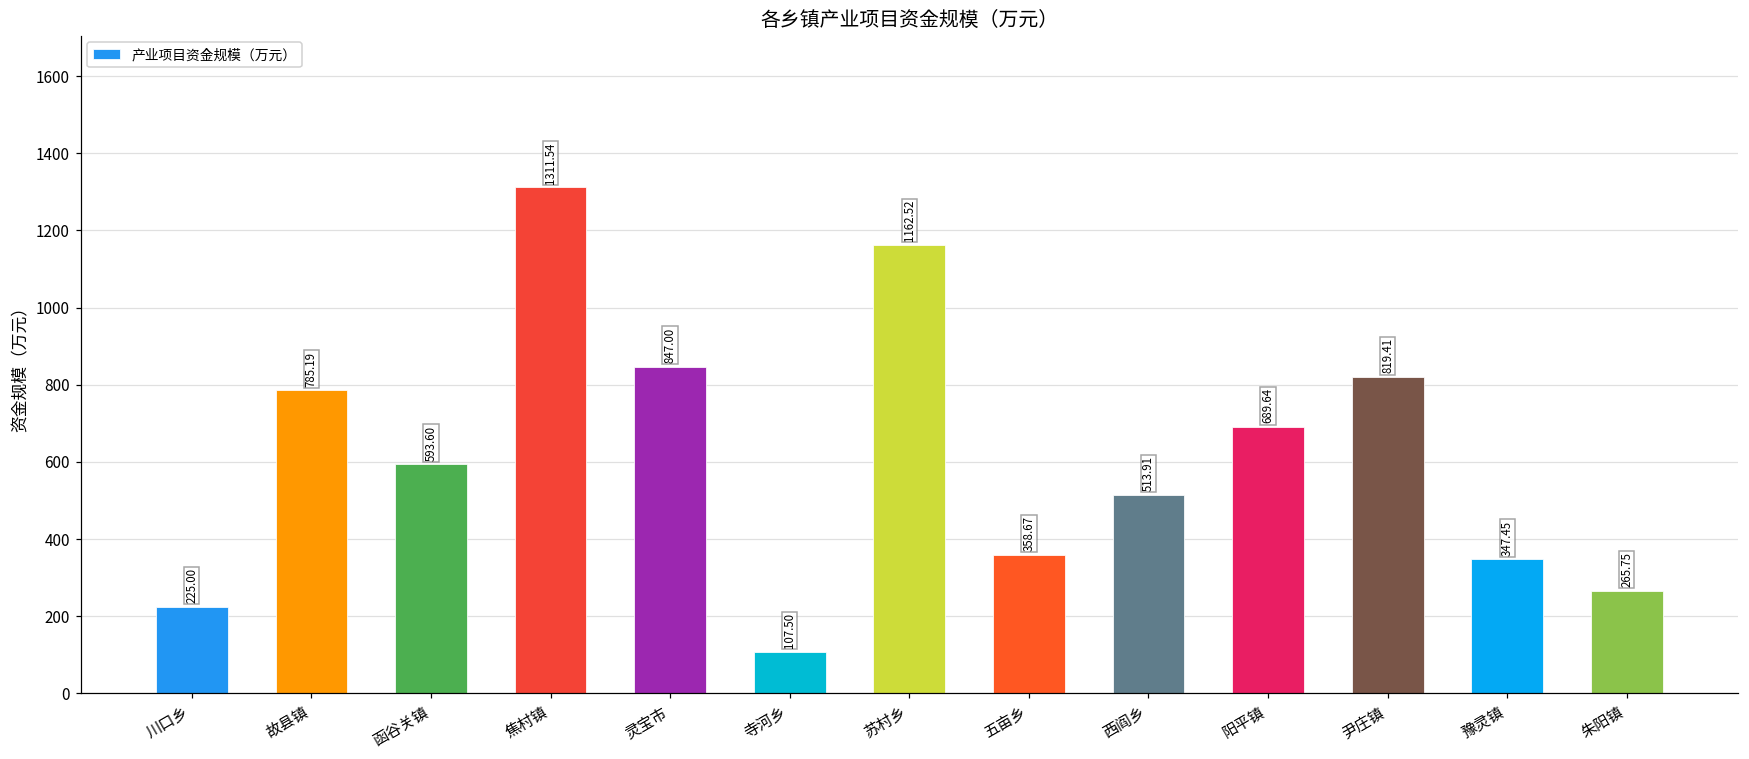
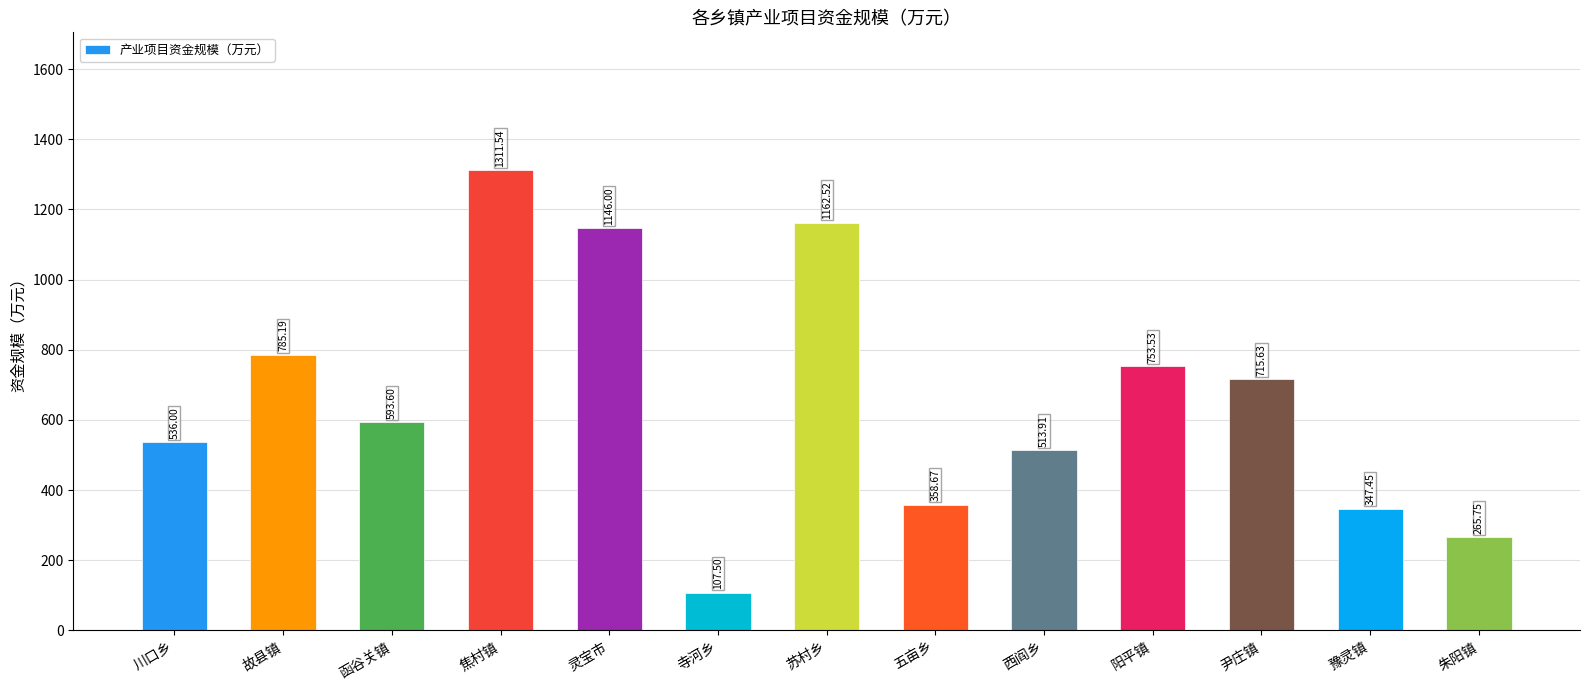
  {
-   "川口乡": 225.00,
-   "灵宝市": 847.00,
-   "阳平镇": 689.64,
-   "尹庄镇": 819.41
+   "川口乡": 536.00,
+   "灵宝市": 1146.00,
+   "阳平镇": 753.53,
+   "尹庄镇": 715.63
  }
